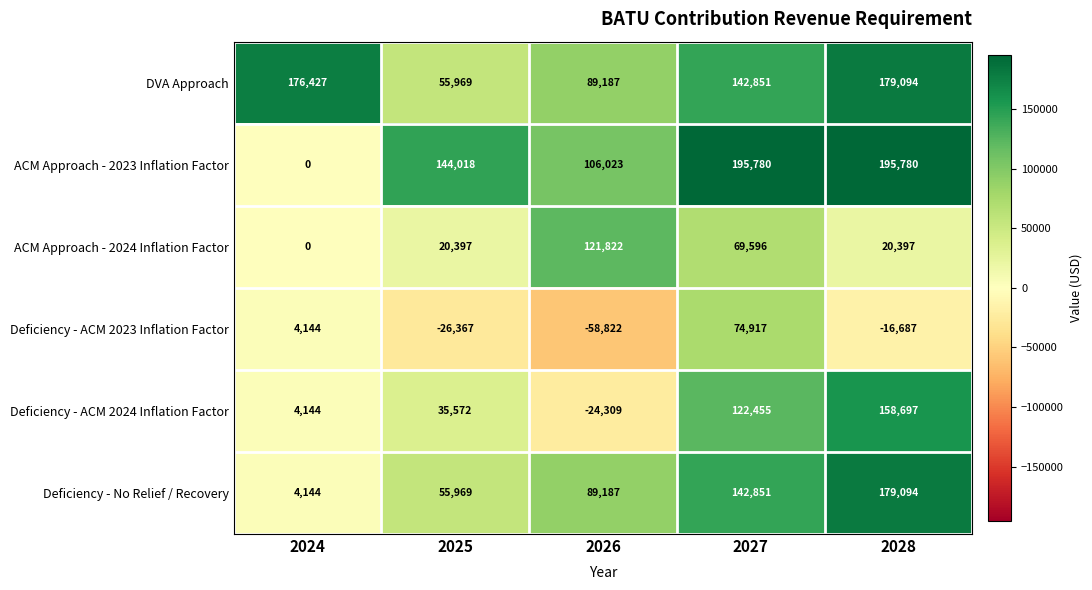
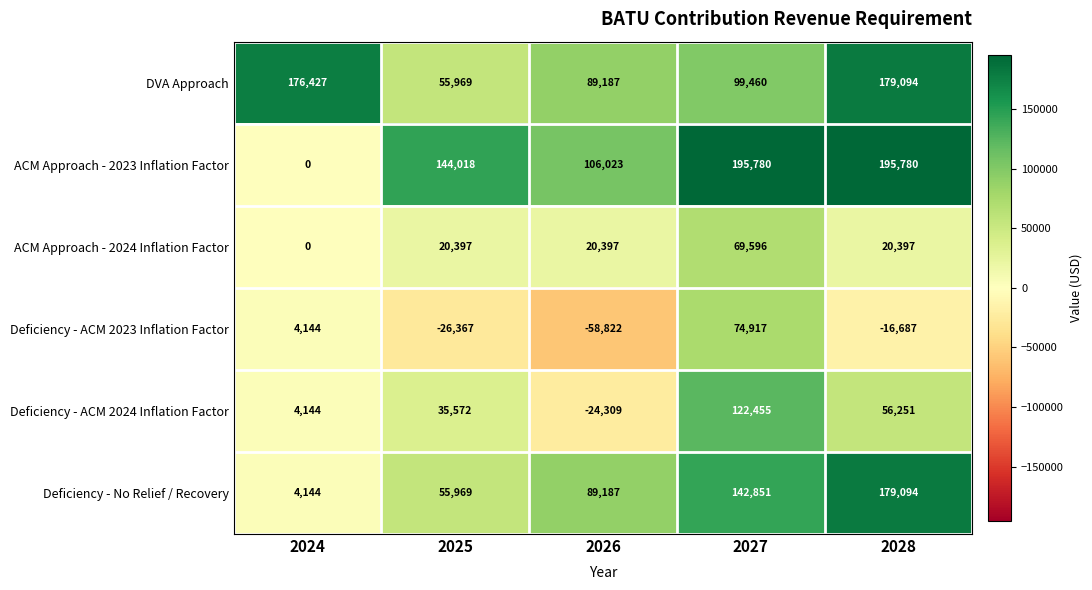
  {
    "DVA Approach": {
      "2024": "176,427",
      "2025": "55,969",
      "2026": "89,187",
-     "2027": "142,851",
+     "2027": "99,460",
      "2028": "179,094"
    },
    "ACM Approach - 2023 Inflation Factor": {
      "2024": "0",
      "2025": "144,018",
      "2026": "106,023",
      "2027": "195,780",
      "2028": "195,780"
    },
    "ACM Approach - 2024 Inflation Factor": {
      "2024": "0",
      "2025": "20,397",
-     "2026": "121,822",
+     "2026": "20,397",
      "2027": "69,596",
      "2028": "20,397"
    },
    "Deficiency - ACM 2023 Inflation Factor": {
      "2024": "4,144",
      "2025": "-26,367",
      "2026": "-58,822",
      "2027": "74,917",
      "2028": "-16,687"
    },
    "Deficiency - ACM 2024 Inflation Factor": {
      "2024": "4,144",
      "2025": "35,572",
      "2026": "-24,309",
      "2027": "122,455",
-     "2028": "158,697"
+     "2028": "56,251"
    },
    "Deficiency - No Relief / Recovery": {
      "2024": "4,144",
      "2025": "55,969",
      "2026": "89,187",
      "2027": "142,851",
      "2028": "179,094"
    }
  }
